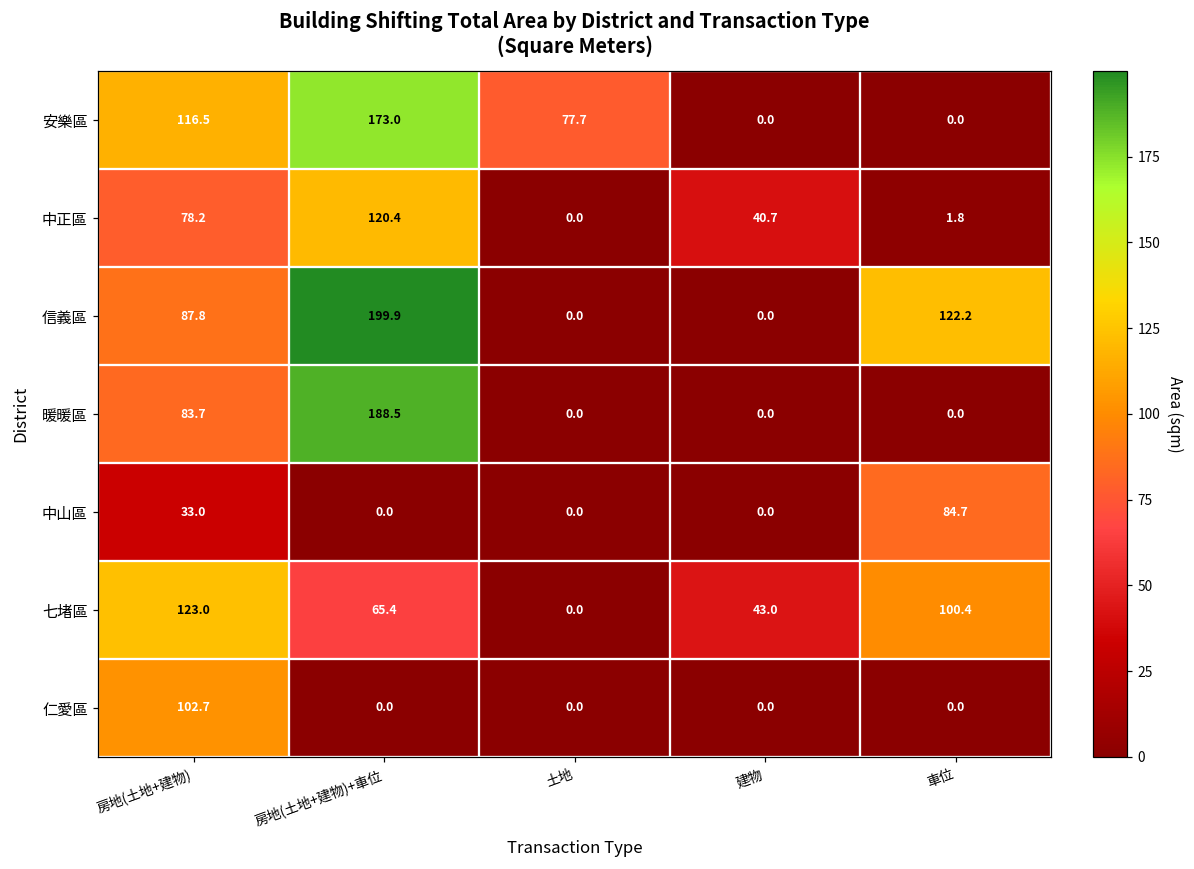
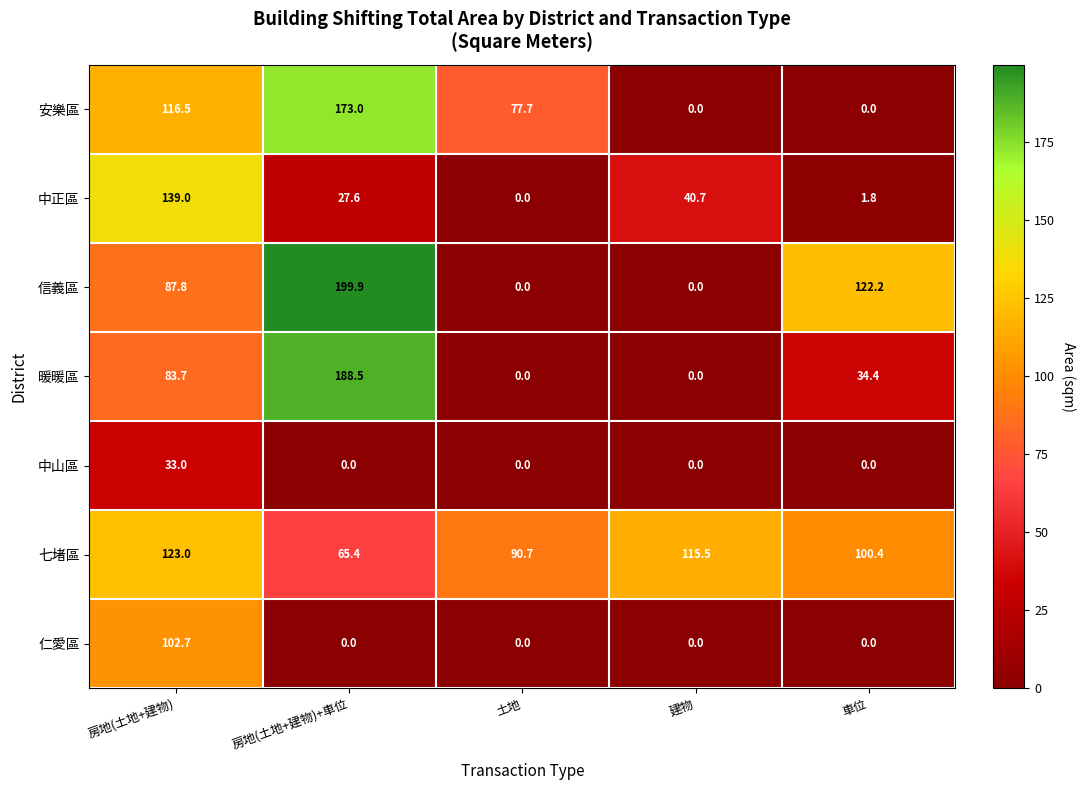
  {
    "安樂區": {
      "房地(土地+建物)": 116.5,
      "房地(土地+建物)+車位": 173.0,
      "土地": 77.7,
      "建物": 0.0,
      "車位": 0.0
    },
    "中正區": {
-     "房地(土地+建物)": 78.2,
-     "房地(土地+建物)+車位": 120.4,
+     "房地(土地+建物)": 139.0,
+     "房地(土地+建物)+車位": 27.6,
      "土地": 0.0,
      "建物": 40.7,
      "車位": 1.8
    },
    "信義區": {
      "房地(土地+建物)": 87.8,
      "房地(土地+建物)+車位": 199.9,
      "土地": 0.0,
      "建物": 0.0,
      "車位": 122.2
    },
    "暖暖區": {
      "房地(土地+建物)": 83.7,
      "房地(土地+建物)+車位": 188.5,
      "土地": 0.0,
      "建物": 0.0,
-     "車位": 0.0
+     "車位": 34.4
    },
    "中山區": {
      "房地(土地+建物)": 33.0,
      "房地(土地+建物)+車位": 0.0,
      "土地": 0.0,
      "建物": 0.0,
-     "車位": 84.7
+     "車位": 0.0
    },
    "七堵區": {
      "房地(土地+建物)": 123.0,
      "房地(土地+建物)+車位": 65.4,
-     "土地": 0.0,
-     "建物": 43.0,
+     "土地": 90.7,
+     "建物": 115.5,
      "車位": 100.4
    },
    "仁愛區": {
      "房地(土地+建物)": 102.7,
      "房地(土地+建物)+車位": 0.0,
      "土地": 0.0,
      "建物": 0.0,
      "車位": 0.0
    }
  }
